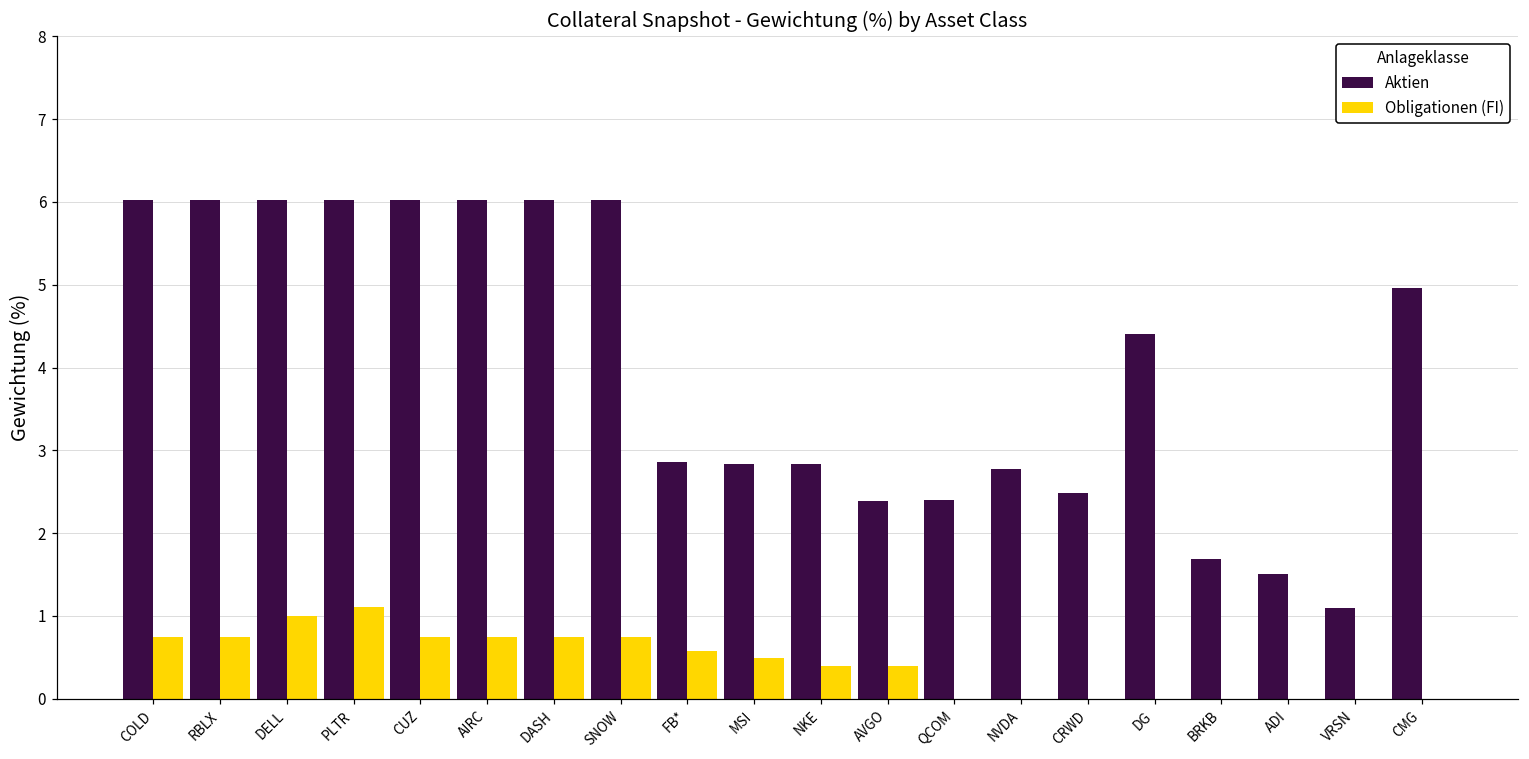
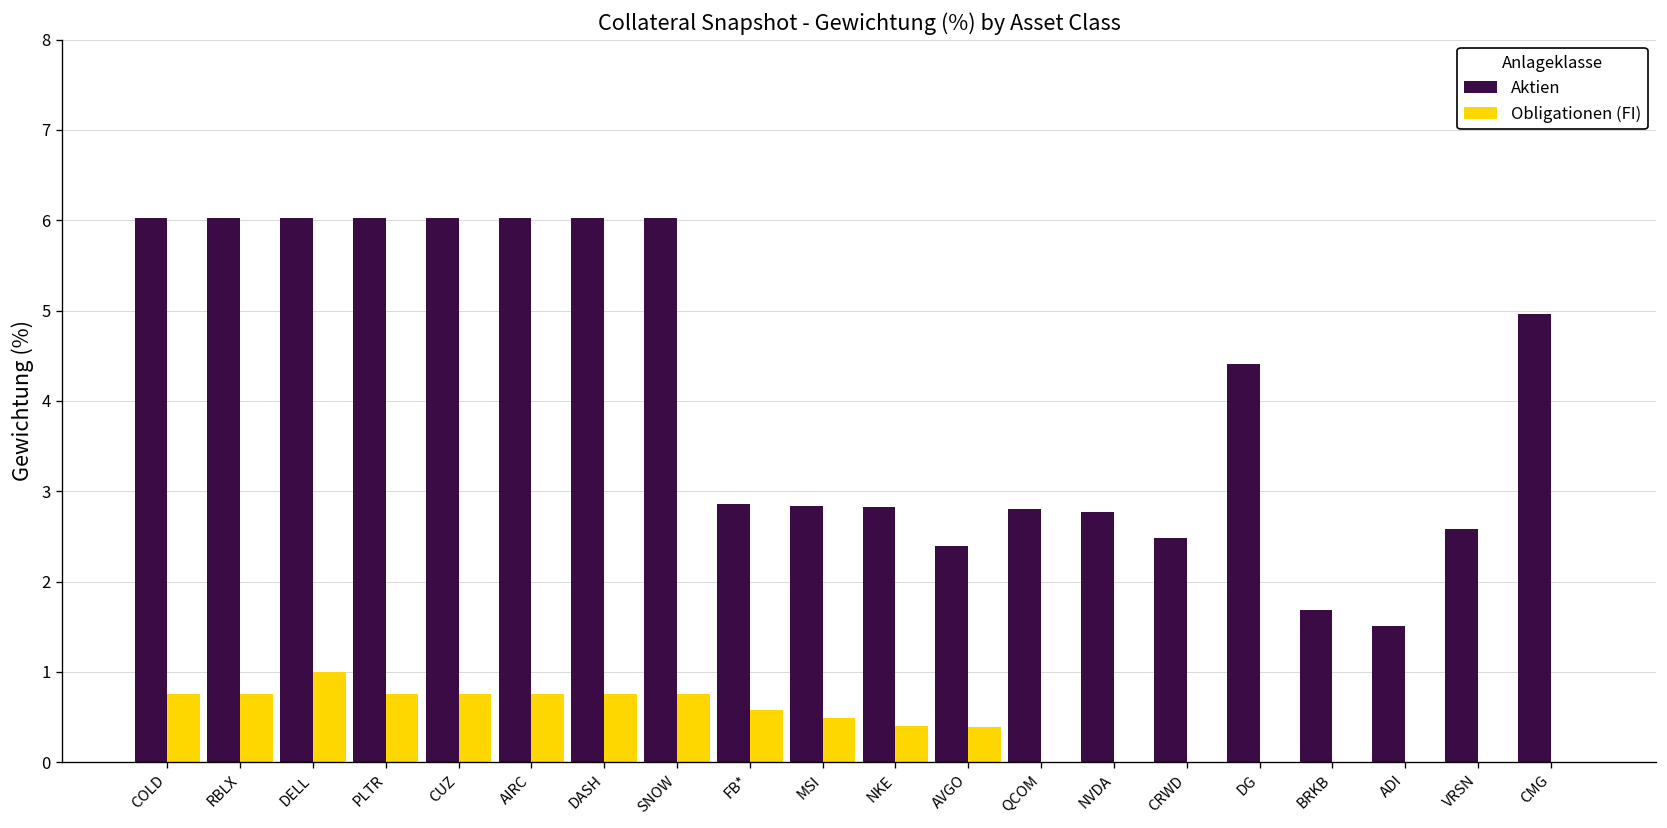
  {
    "Aktien": {
      "COLD": 6.0,
      "RBLX": 6.0,
      "DELL": 6.0,
      "PLTR": 6.0,
      "CUZ": 6.0,
      "AIRC": 6.0,
      "DASH": 6.0,
      "SNOW": 6.0,
      "FB*": 2.9,
      "MSI": 2.8,
      "NKE": 2.8,
      "AVGO": 2.4,
-     "QCOM": 2.4,
+     "QCOM": 2.8,
      "NVDA": 2.8,
      "CRWD": 2.5,
      "DG": 4.4,
      "BRKB": 1.7,
      "ADI": 1.5,
-     "VRSN": 1.1,
+     "VRSN": 2.6,
      "CMG": 5.0
    },
    "Obligationen (FI)": {
      "COLD": 0.8,
      "RBLX": 0.8,
      "DELL": 1.0,
-     "PLTR": 1.1,
+     "PLTR": 0.8,
      "CUZ": 0.8,
      "AIRC": 0.8,
      "DASH": 0.8,
      "SNOW": 0.8,
      "FB*": 0.6,
      "MSI": 0.5,
      "NKE": 0.4,
      "AVGO": 0.4,
      "QCOM": 0.0,
      "NVDA": 0.0,
      "CRWD": 0.0,
      "DG": 0.0,
      "BRKB": 0.0,
      "ADI": 0.0,
      "VRSN": 0.0,
      "CMG": 0.0
    }
  }
